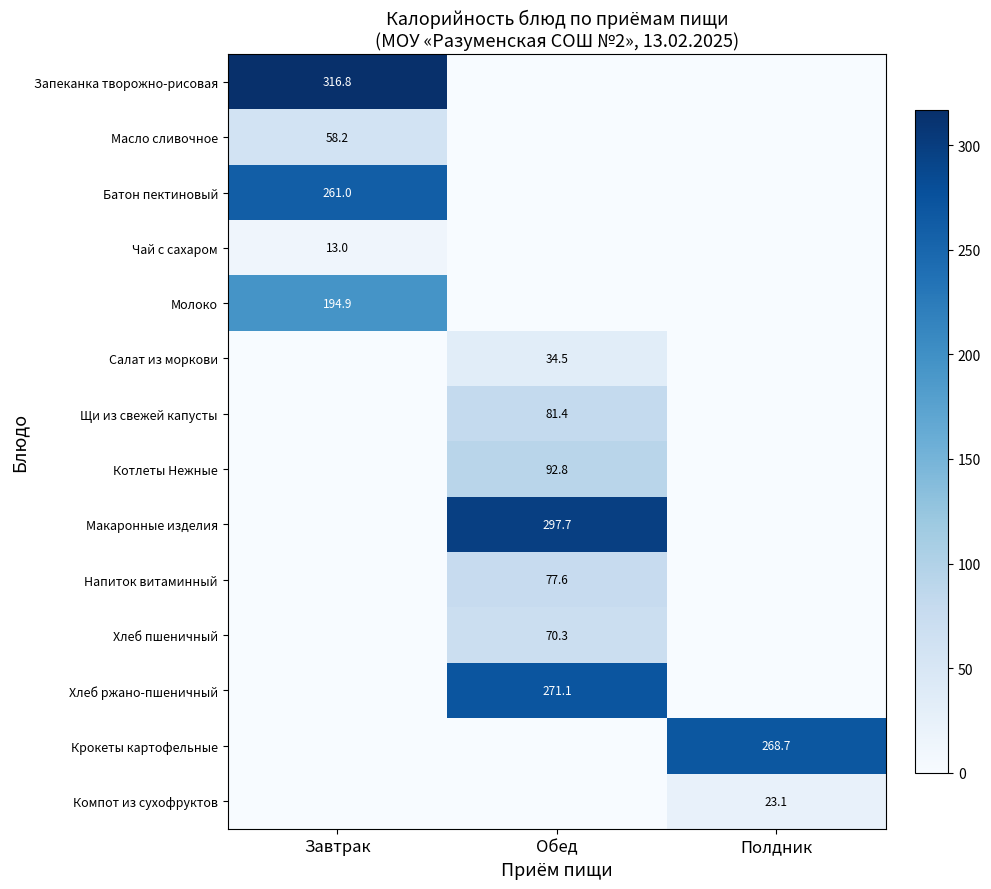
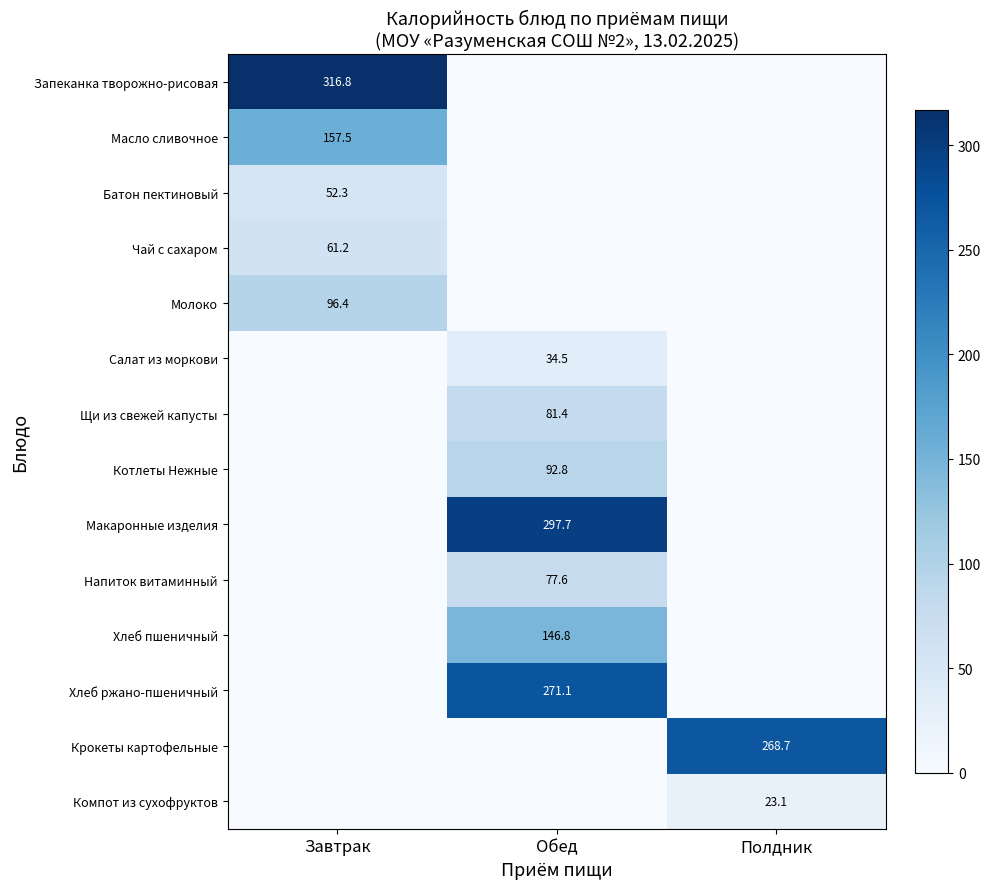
  {
    "Запеканка творожно-рисовая": {
      "Завтрак": 316.8
    },
    "Масло сливочное": {
-     "Завтрак": 58.2
+     "Завтрак": 157.5
    },
    "Батон пектиновый": {
-     "Завтрак": 261.0
+     "Завтрак": 52.3
    },
    "Чай с сахаром": {
-     "Завтрак": 13.0
+     "Завтрак": 61.2
    },
    "Молоко": {
-     "Завтрак": 194.9
+     "Завтрак": 96.4
    },
    "Салат из моркови": {
      "Обед": 34.5
    },
    "Щи из свежей капусты": {
      "Обед": 81.4
    },
    "Котлеты Нежные": {
      "Обед": 92.8
    },
    "Макаронные изделия": {
      "Обед": 297.7
    },
    "Напиток витаминный": {
      "Обед": 77.6
    },
    "Хлеб пшеничный": {
-     "Обед": 70.3
+     "Обед": 146.8
    },
    "Хлеб ржано-пшеничный": {
      "Обед": 271.1
    },
    "Крокеты картофельные": {
      "Полдник": 268.7
    },
    "Компот из сухофруктов": {
      "Полдник": 23.1
    }
  }
